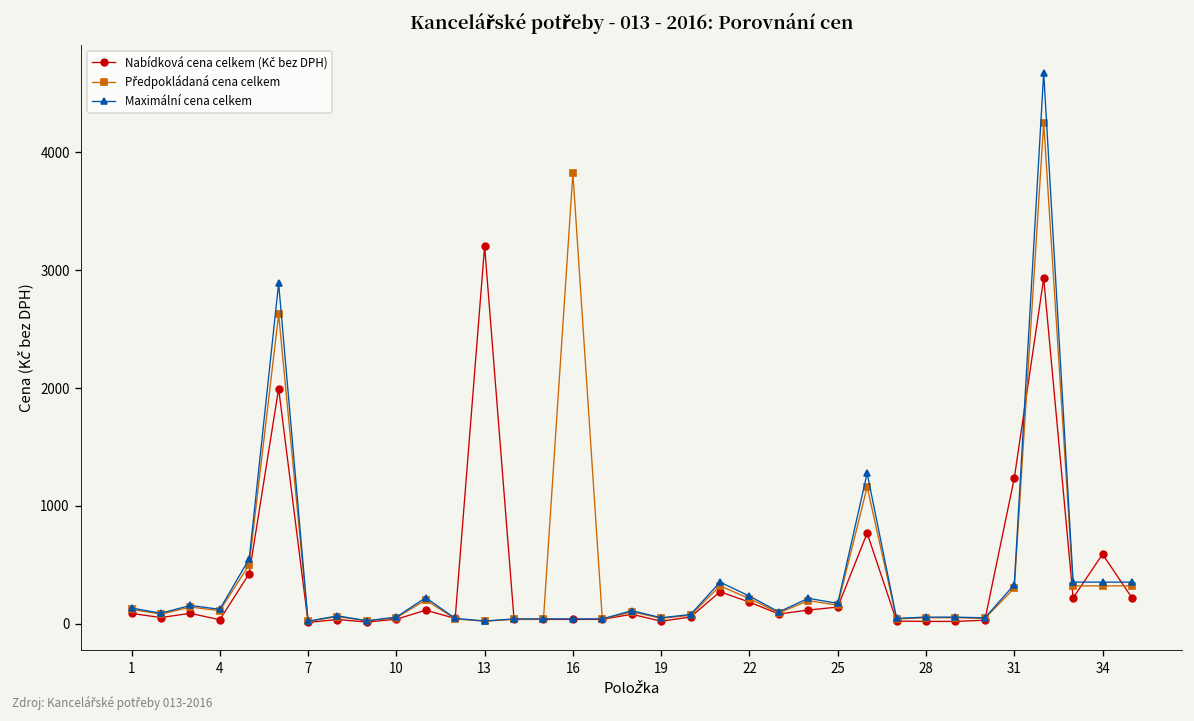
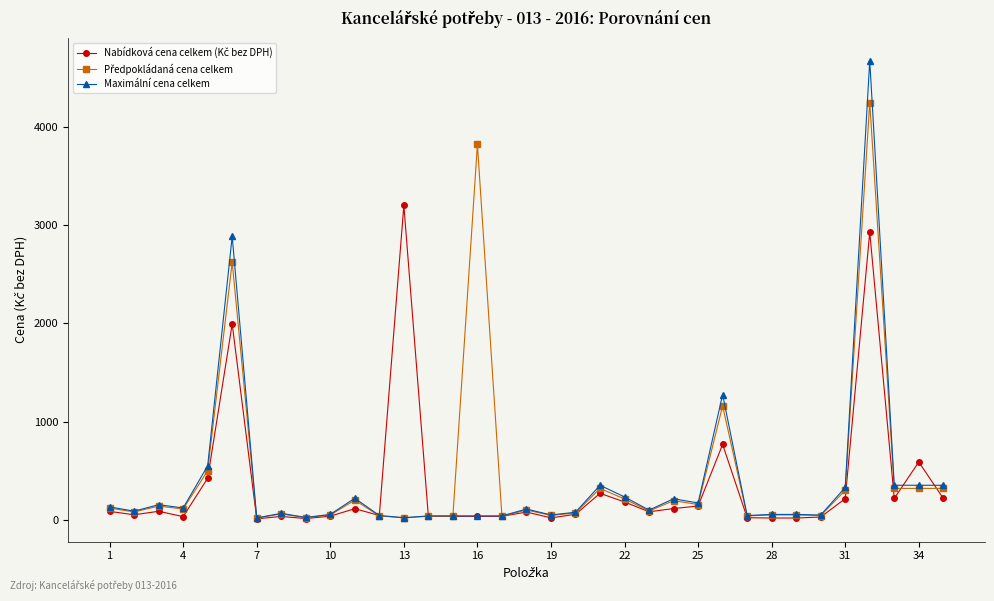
  {
    "Nabídková cena celkem (Kč bez DPH)": {
      "1": 100,
      "4": 0,
      "13": 3200,
      "22": 200,
      "28": 0,
-     "31": 1200,
+     "31": 200,
      "34": 600
    },
    "Předpokládaná cena celkem": {
      "16": 3800,
      "31": 300,
      "34": 300
    },
    "Maximální cena celkem": {
      "31": 300,
      "34": 400
    }
  }
